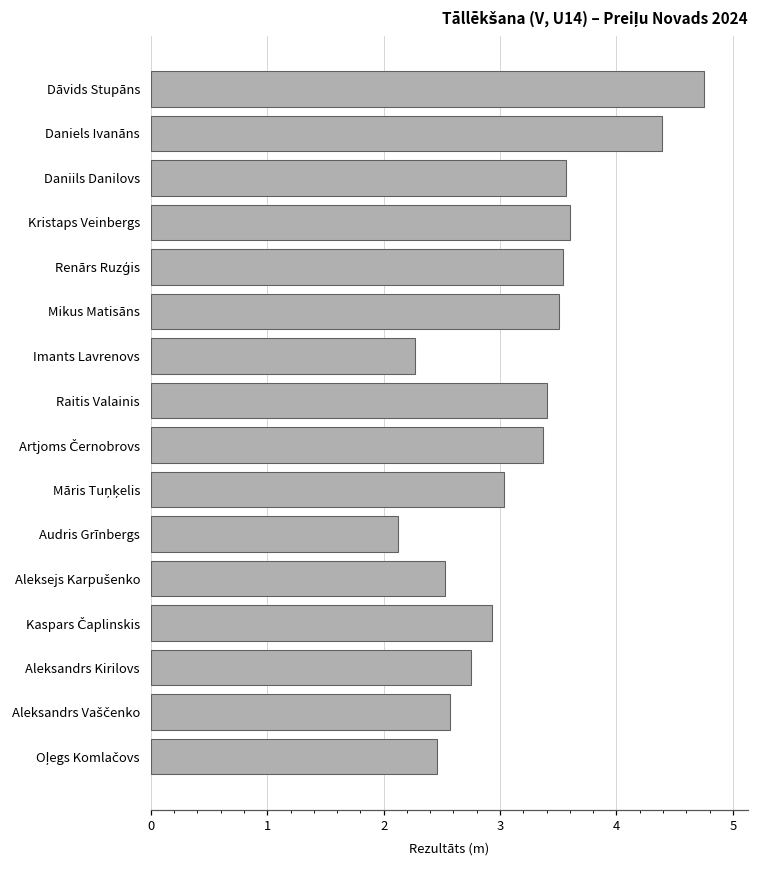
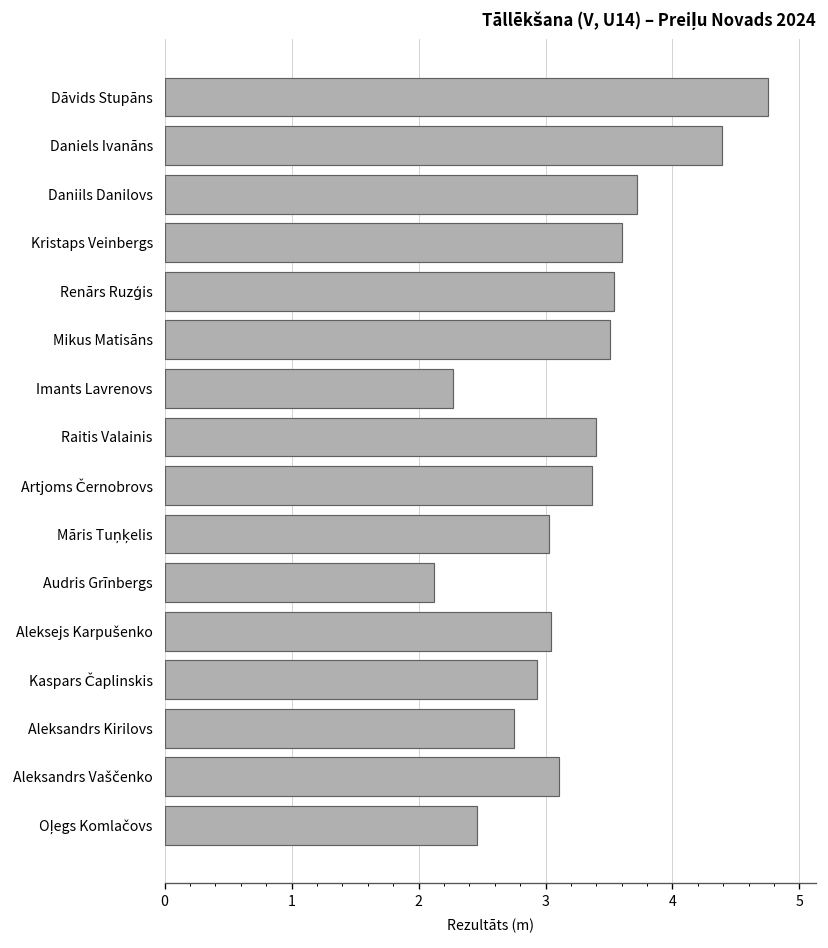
  {
    "Dāvids Stupāns": 4.75,
    "Daniels Ivanāns": 4.39,
-   "Daniils Danilovs": 3.57,
+   "Daniils Danilovs": 3.72,
    "Kristaps Veinbergs": 3.60,
    "Renārs Ruzģis": 3.54,
    "Mikus Matisāns": 3.51,
    "Imants Lavrenovs": 2.27,
    "Raitis Valainis": 3.40,
    "Artjoms Černobrovs": 3.37,
    "Māris Tuņķelis": 3.03,
    "Audris Grīnbergs": 2.12,
-   "Aleksejs Karpušenko": 2.53,
+   "Aleksejs Karpušenko": 3.04,
    "Kaspars Čaplinskis": 2.93,
    "Aleksandrs Kirilovs": 2.75,
-   "Aleksandrs Vaščenko": 2.57,
+   "Aleksandrs Vaščenko": 3.11,
    "Oļegs Komlačovs": 2.46
  }
